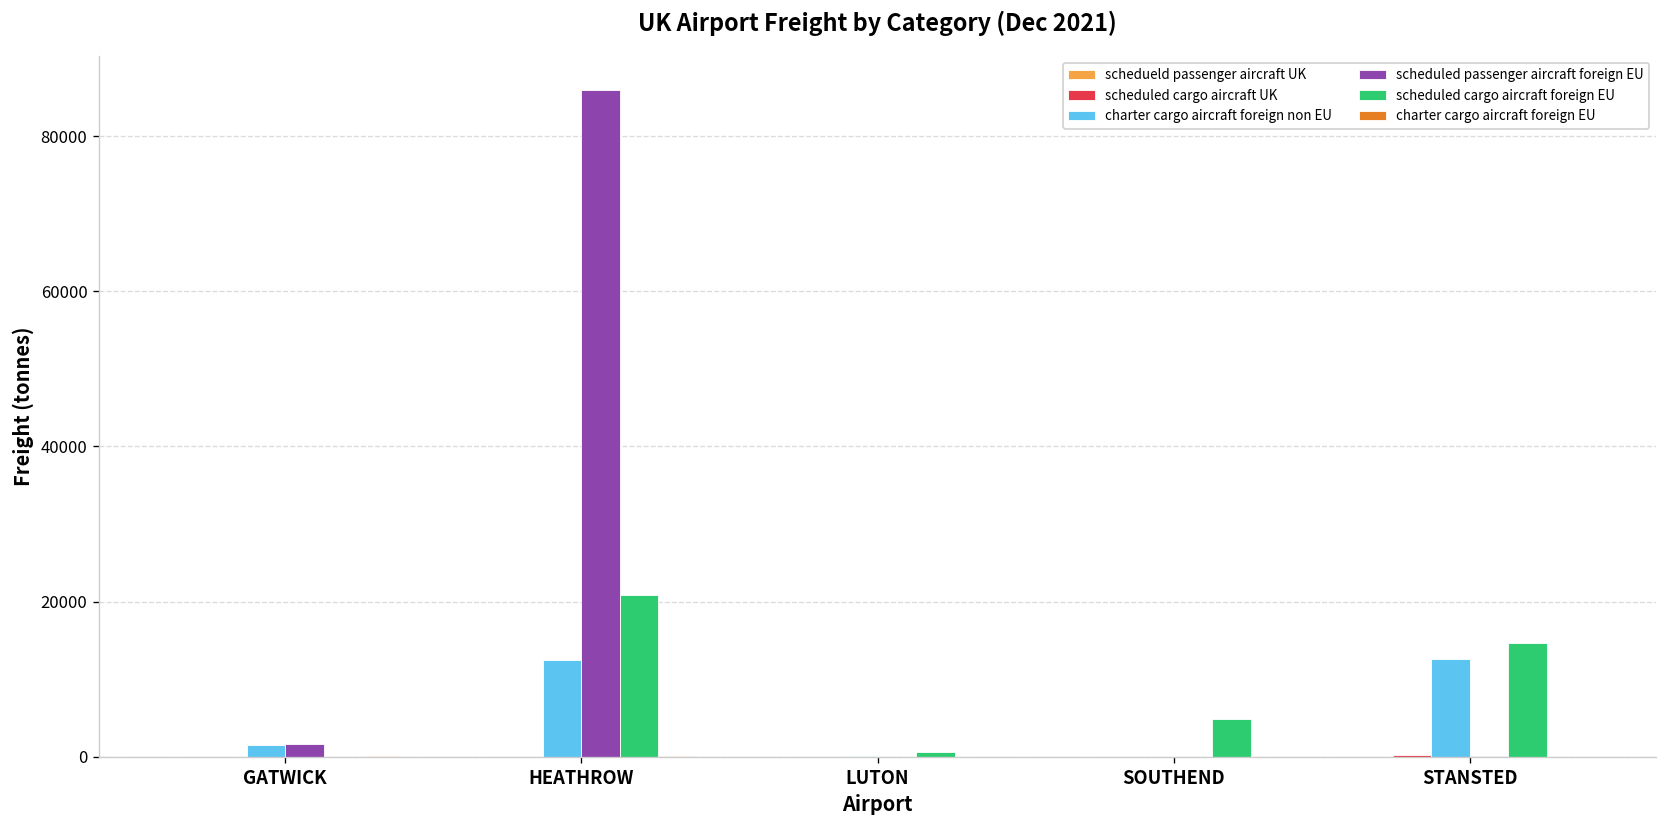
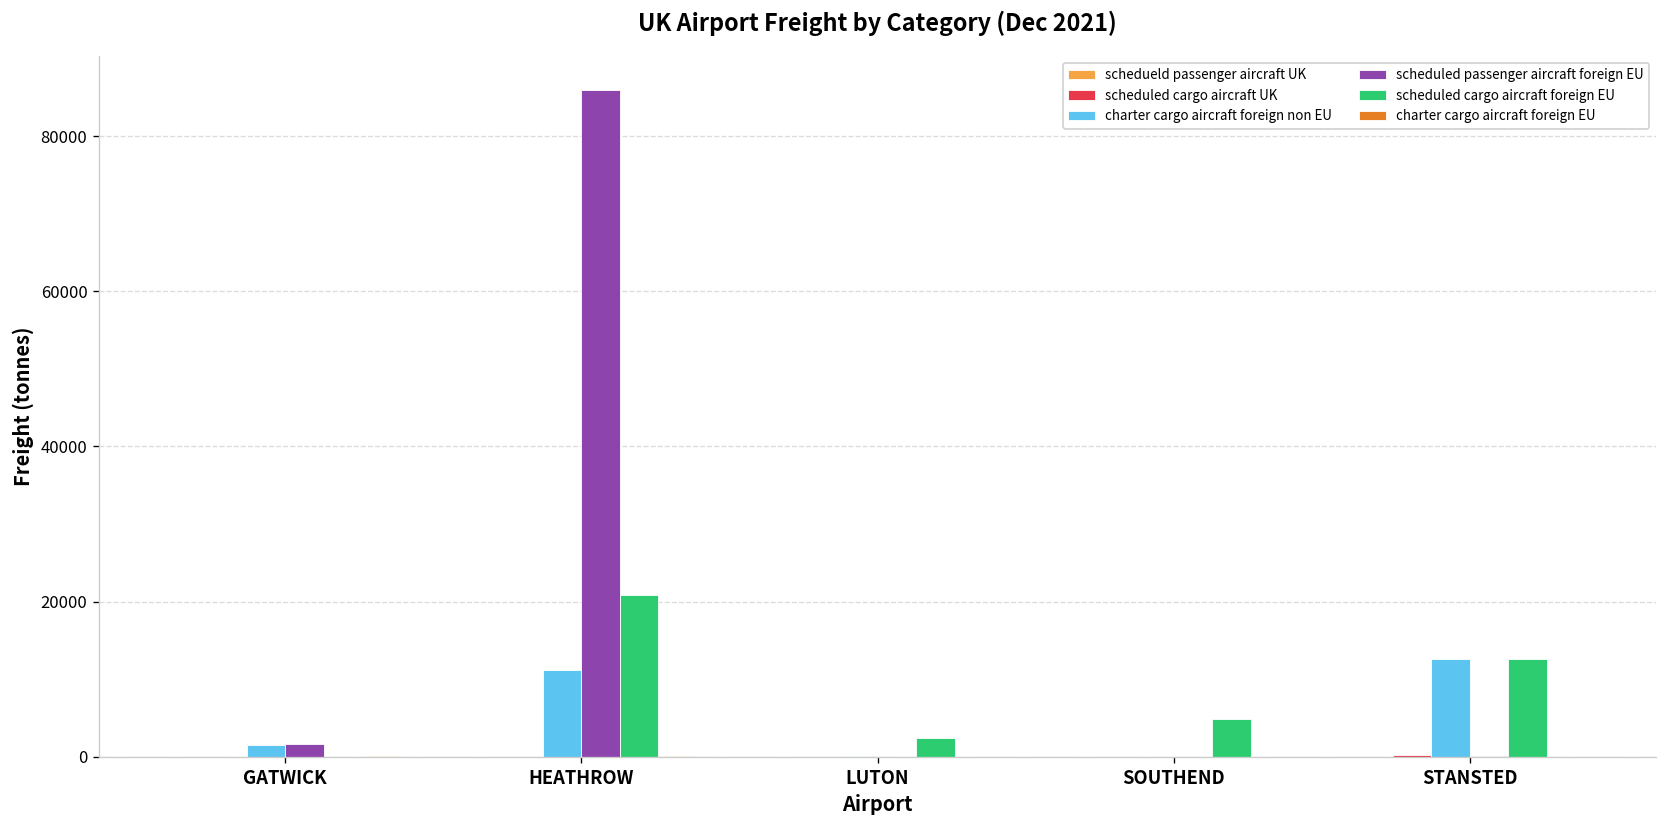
  {
    "scheduled cargo aircraft UK": {
      "GATWICK": 0,
      "HEATHROW": 0,
      "LUTON": 0,
      "SOUTHEND": 0
    },
    "charter cargo aircraft foreign non EU": {
      "GATWICK": 2000,
-     "HEATHROW": 12000,
+     "HEATHROW": 11000,
      "SOUTHEND": 0,
      "STANSTED": 13000
    },
    "scheduled passenger aircraft foreign EU": {
      "GATWICK": 2000,
      "HEATHROW": 86000,
      "LUTON": 0,
      "SOUTHEND": 0
    },
    "scheduled cargo aircraft foreign EU": {
      "GATWICK": 0,
      "HEATHROW": 21000,
-     "LUTON": 1000,
+     "LUTON": 2000,
      "SOUTHEND": 5000,
-     "STANSTED": 15000
+     "STANSTED": 13000
    }
  }
